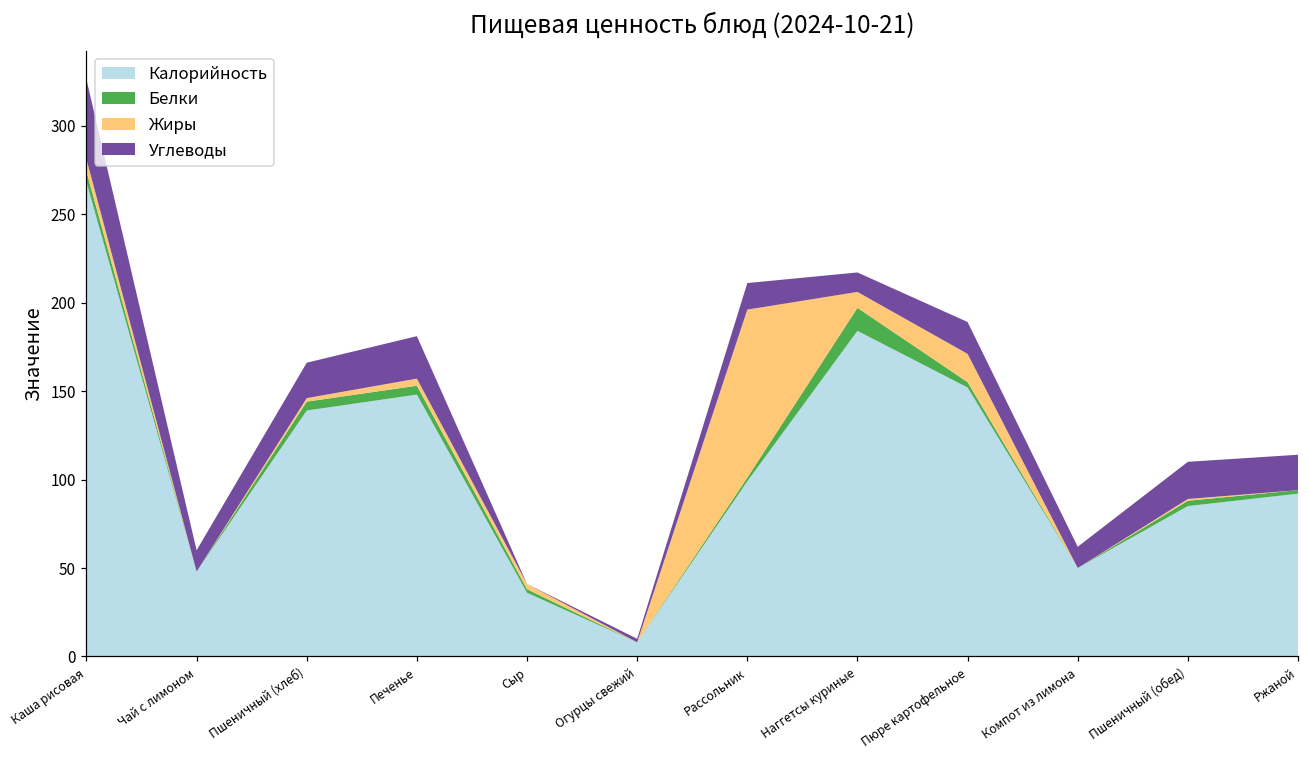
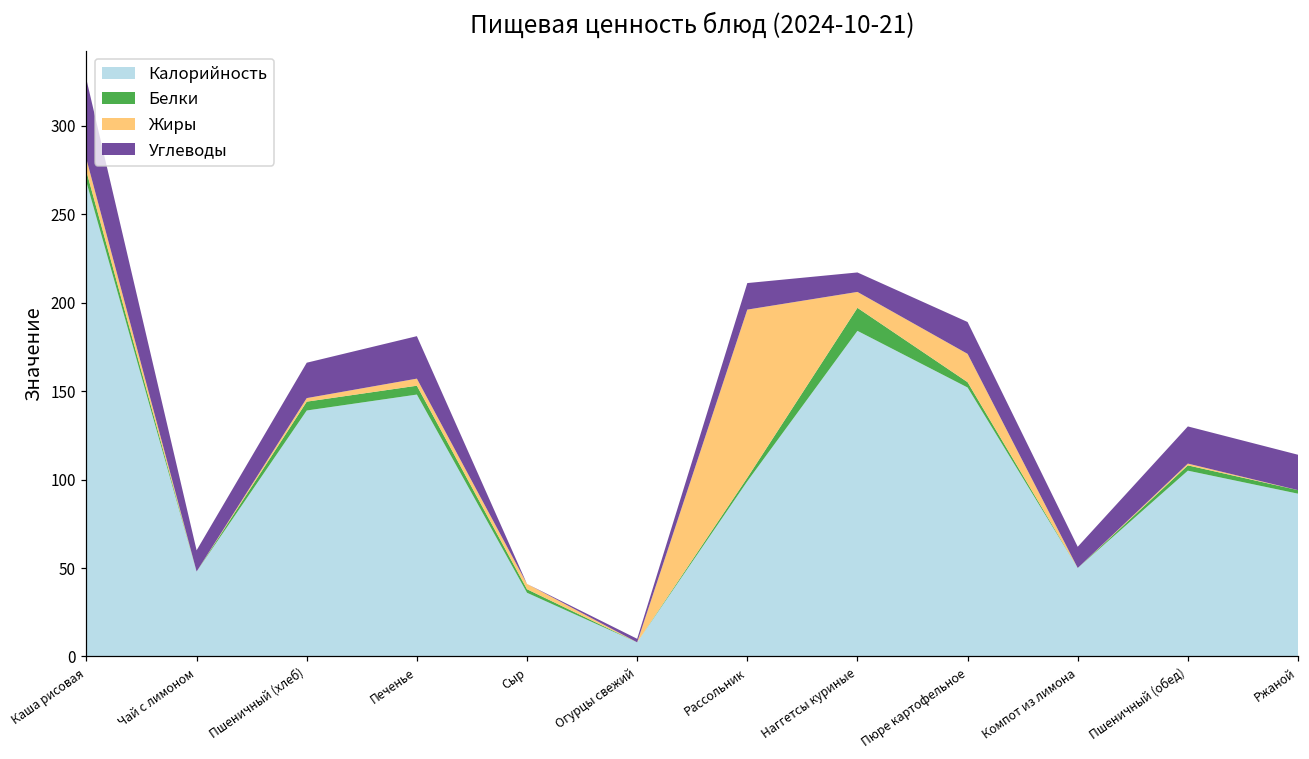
  {
    "Калорийность": {
      "Каша рисовая": 268,
      "Пшеничный (хлеб)": 139,
      "Печенье": 148,
      "Сыр": 36,
      "Рассольник": 99,
      "Наггетсы куриные": 184,
      "Пюре картофельное": 152,
-     "Пшеничный (обед)": 85,
+     "Пшеничный (обед)": 105,
      "Ржаной": 92
    },
    "Белки": {
      "Каша рисовая": 6,
      "Пшеничный (хлеб)": 5,
      "Печенье": 5,
      "Сыр": 2,
      "Рассольник": 2,
      "Наггетсы куриные": 13,
      "Пюре картофельное": 3
    },
    "Жиры": {
      "Каша рисовая": 7,
      "Пшеничный (хлеб)": 2,
      "Печенье": 4,
      "Рассольник": 95,
      "Наггетсы куриные": 9,
      "Пюре картофельное": 16
    },
    "Углеводы": {
      "Каша рисовая": 45,
      "Чай с лимоном": 12,
      "Пшеничный (хлеб)": 20,
      "Печенье": 24,
      "Огурцы свежий": 2,
      "Рассольник": 15,
      "Наггетсы куриные": 11,
      "Пюре картофельное": 18,
      "Компот из лимона": 12,
      "Пшеничный (обед)": 21,
      "Ржаной": 20
    }
  }
